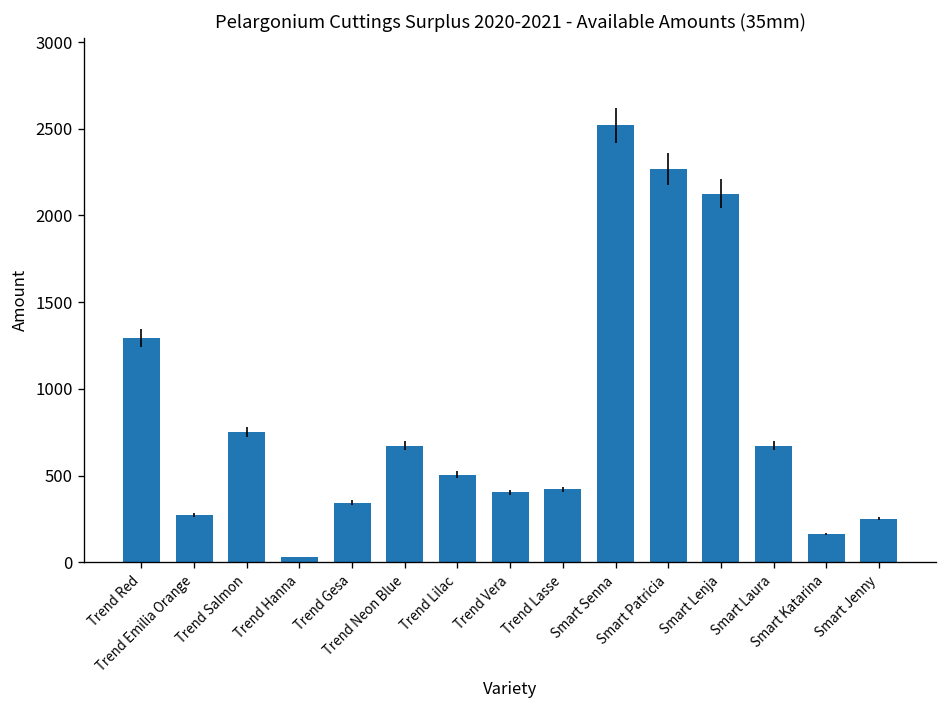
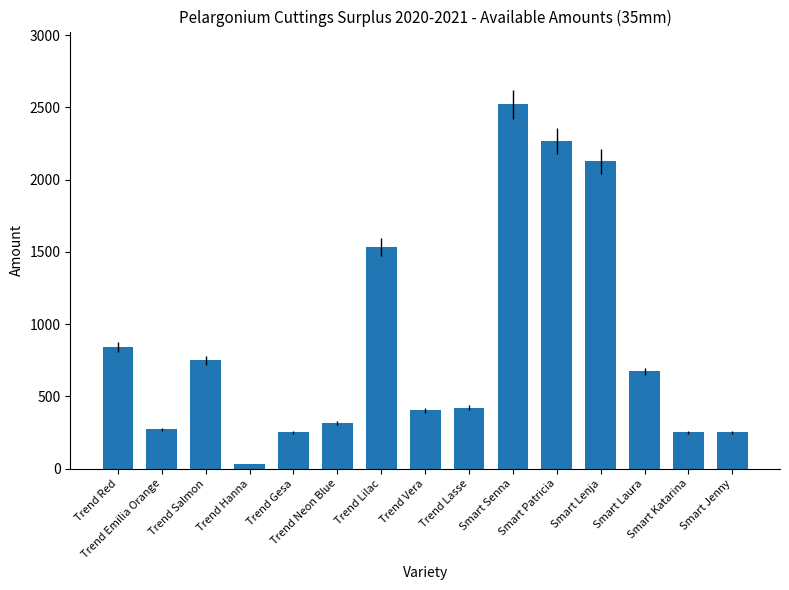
  {
-   "Trend Red": 1290,
+   "Trend Red": 840,
    "Trend Emilia Orange": 270,
    "Trend Salmon": 750,
    "Trend Hanna": 30,
-   "Trend Gesa": 340,
-   "Trend Neon Blue": 670,
-   "Trend Lilac": 500,
+   "Trend Gesa": 250,
+   "Trend Neon Blue": 320,
+   "Trend Lilac": 1530,
    "Trend Vera": 400,
    "Trend Lasse": 420,
    "Smart Senna": 2520,
    "Smart Patricia": 2270,
    "Smart Lenja": 2130,
    "Smart Laura": 670,
-   "Smart Katarina": 160,
+   "Smart Katarina": 250,
    "Smart Jenny": 250
  }
